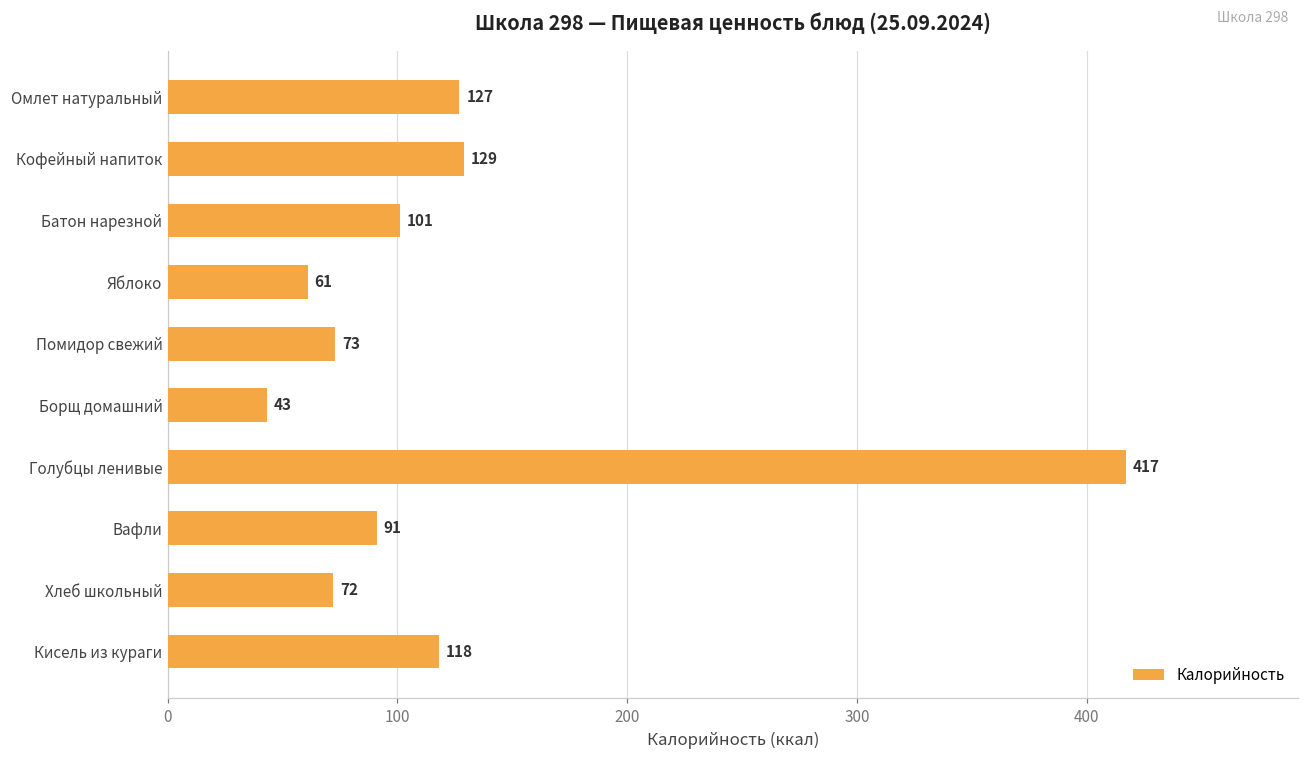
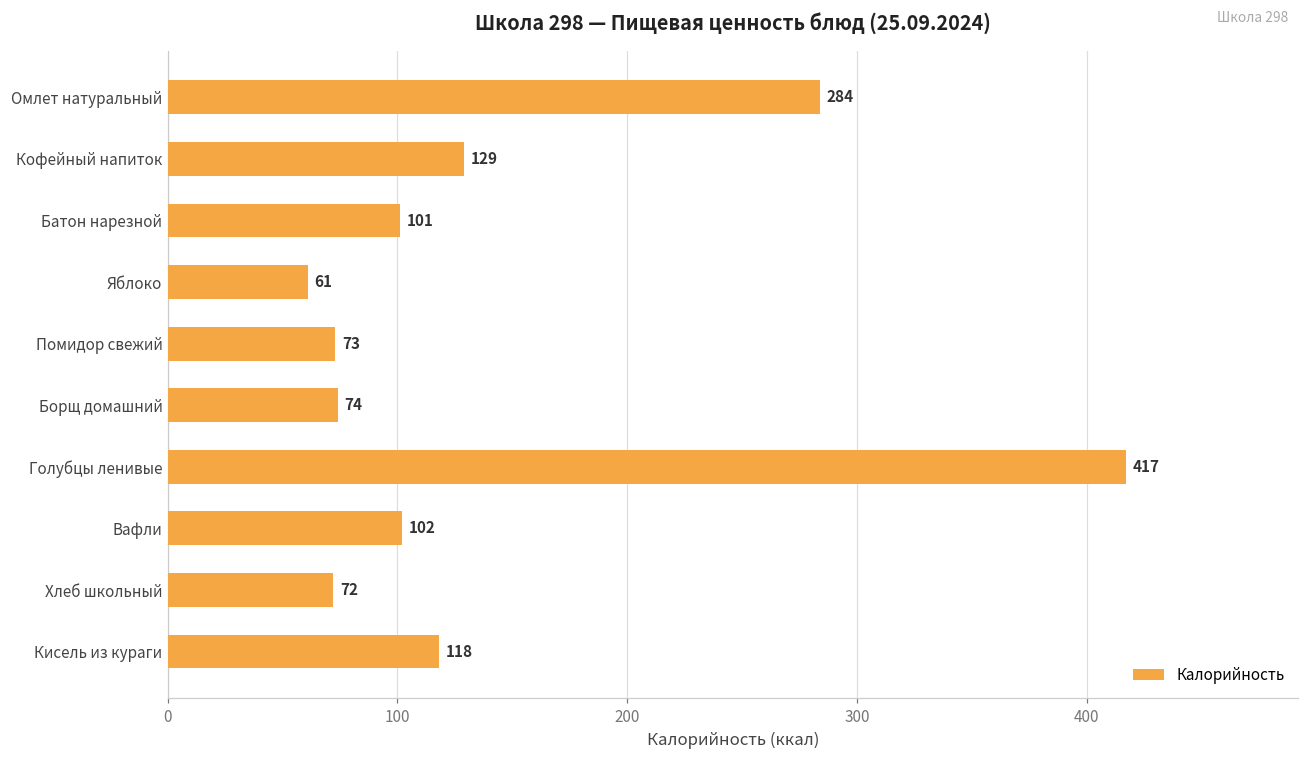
  {
-   "Омлет натуральный": 127,
+   "Омлет натуральный": 284,
    "Кофейный напиток": 129,
    "Батон нарезной": 101,
    "Яблоко": 61,
    "Помидор свежий": 73,
-   "Борщ домашний": 43,
+   "Борщ домашний": 74,
    "Голубцы ленивые": 417,
-   "Вафли": 91,
+   "Вафли": 102,
    "Хлеб школьный": 72,
    "Кисель из кураги": 118
  }
